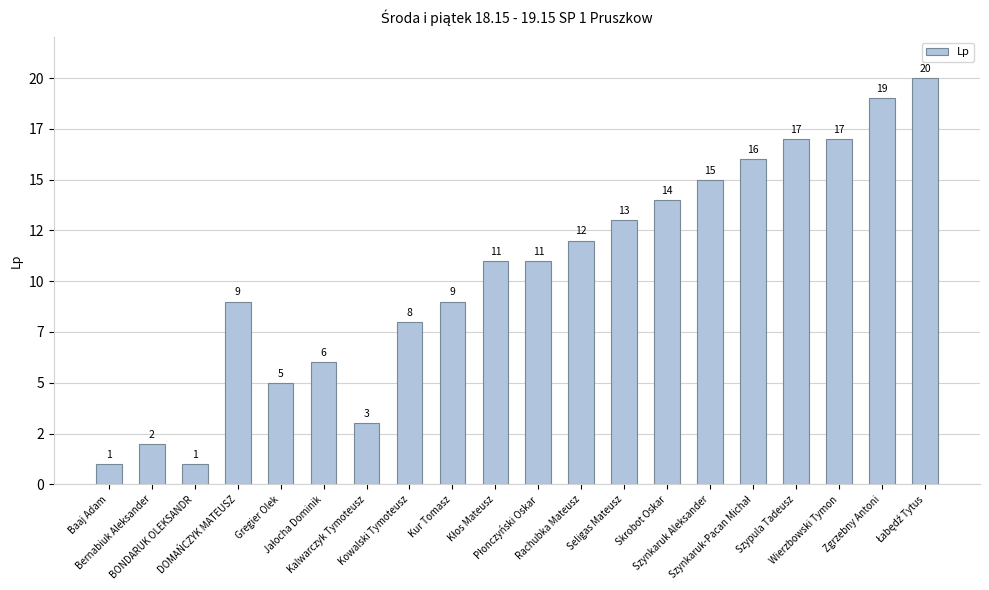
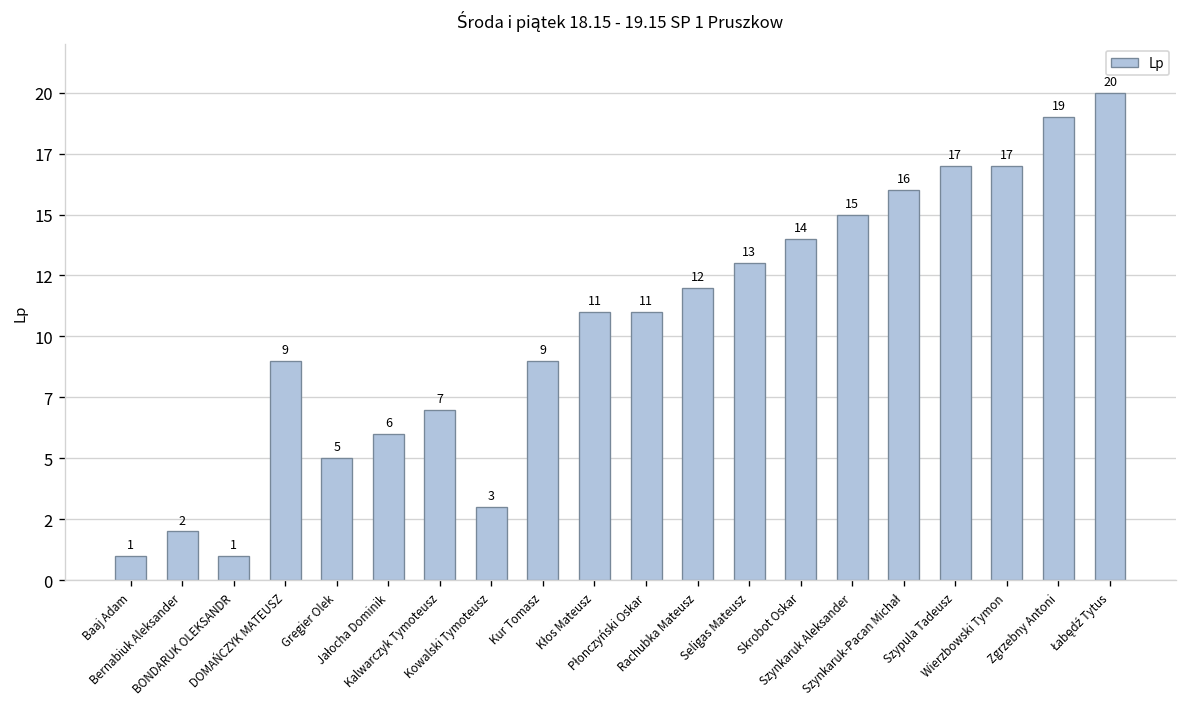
  {
    "Baaj Adam": 1,
    "Bernabiuk Aleksander": 2,
    "BONDARUK OLEKSANDR": 1,
    "DOMAŃCZYK MATEUSZ": 9,
    "Gregier Olek": 5,
    "Jałocha Dominik": 6,
-   "Kalwarczyk Tymoteusz": 3,
-   "Kowalski Tymoteusz": 8,
+   "Kalwarczyk Tymoteusz": 7,
+   "Kowalski Tymoteusz": 3,
    "Kur Tomasz": 9,
    "Kłos Mateusz": 11,
    "Płonczyński Oskar": 11,
    "Rachubka Mateusz": 12,
    "Seligas Mateusz": 13,
    "Skrobot Oskar": 14,
    "Szynkaruk Aleksander": 15,
    "Szynkaruk-Pacan Michał": 16,
    "Szypula Tadeusz": 17,
    "Wierzbowski Tymon": 17,
    "Zgrzebny Antoni": 19,
    "Łabędź Tytus": 20
  }
